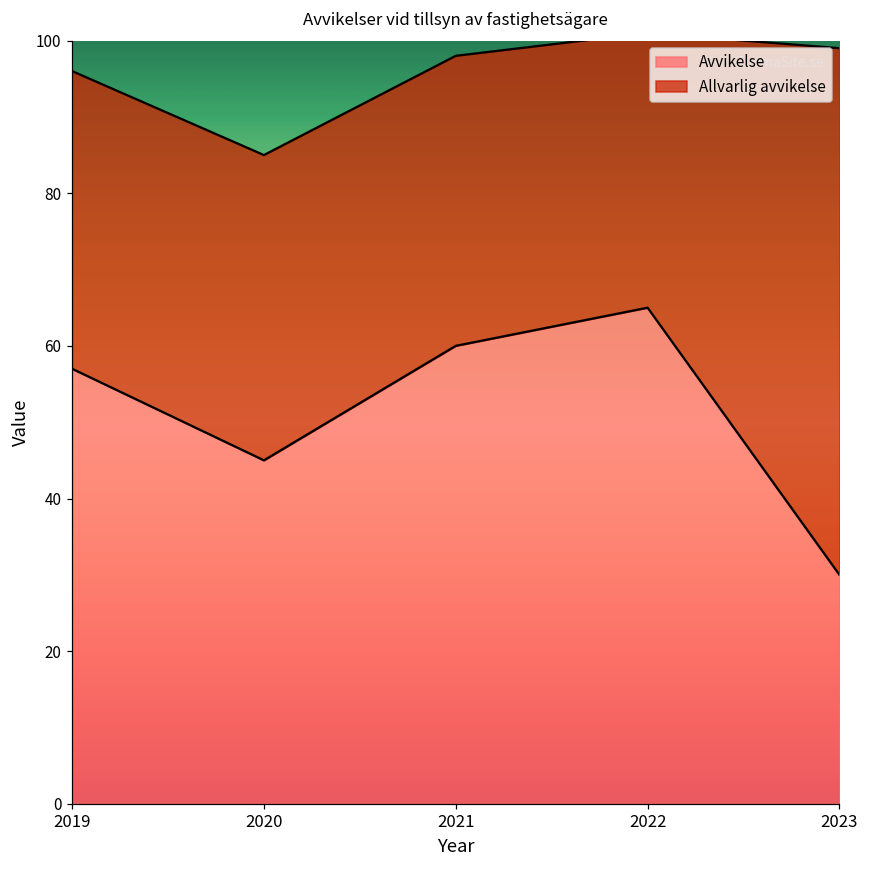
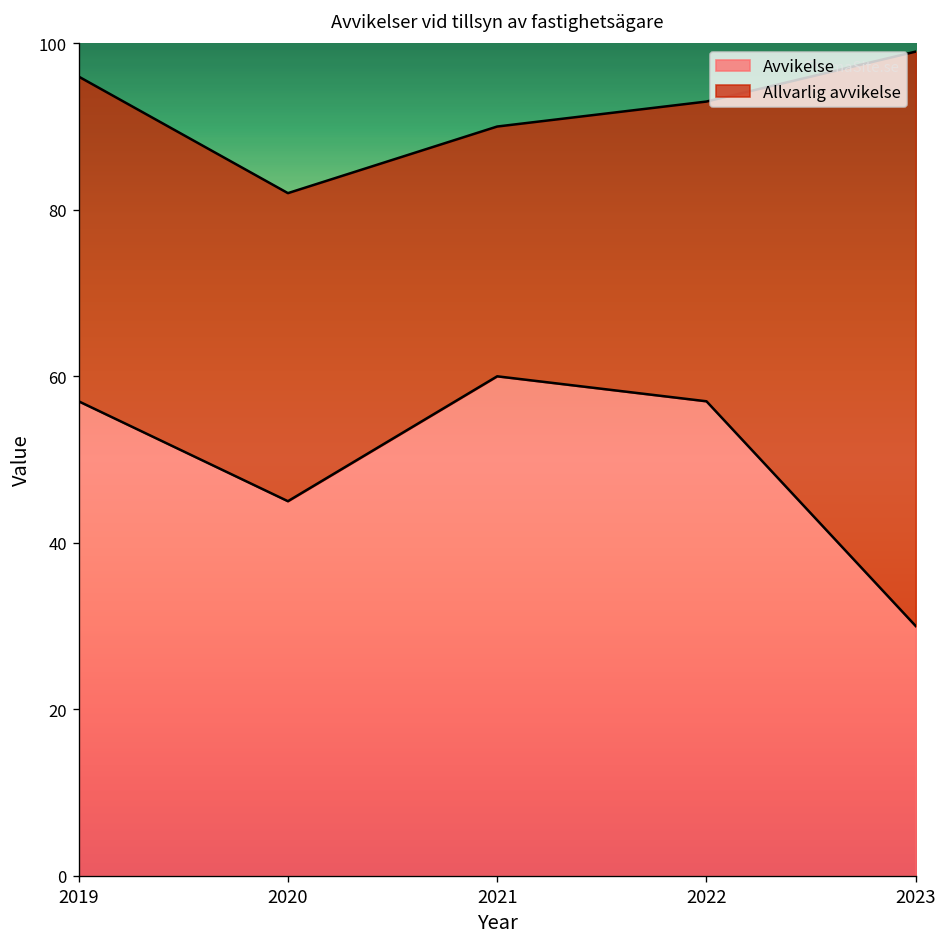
  {
    "Avvikelse": {
      "2019": 57,
      "2020": 45,
      "2021": 60,
-     "2022": 65,
+     "2022": 57,
      "2023": 30
    },
    "Allvarlig avvikelse": {
      "2019": 39,
-     "2020": 40,
-     "2021": 38,
+     "2020": 37,
+     "2021": 30,
      "2023": 69
    }
  }
